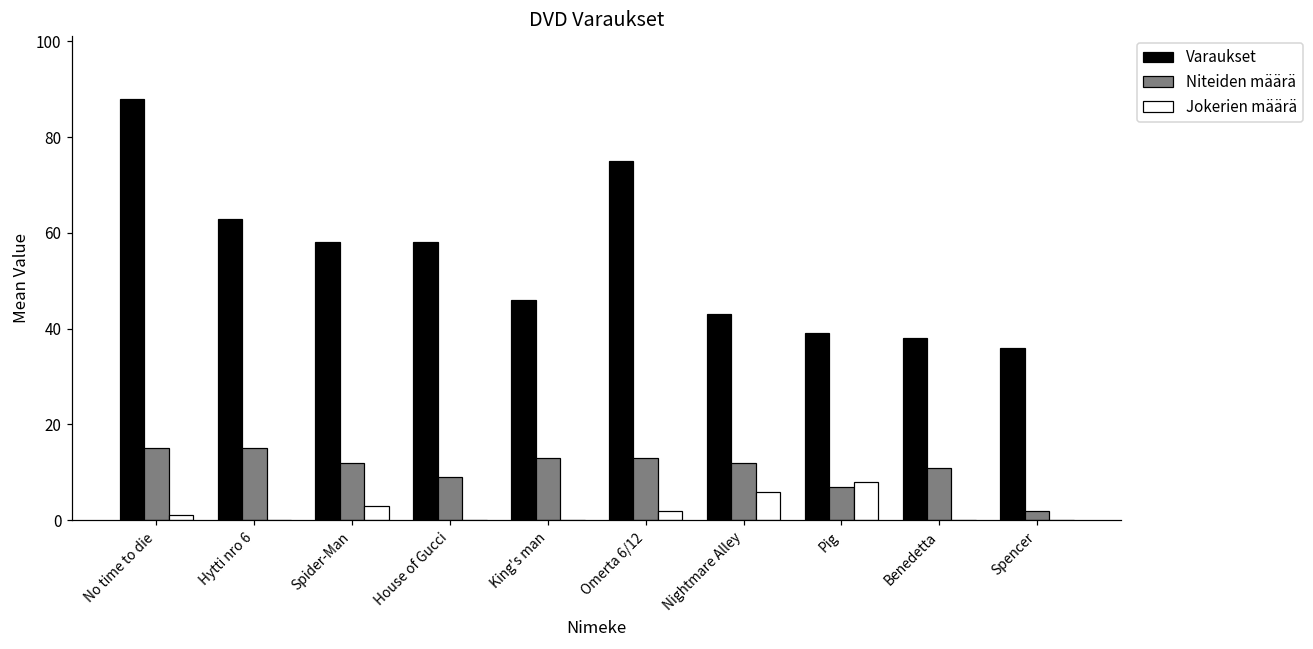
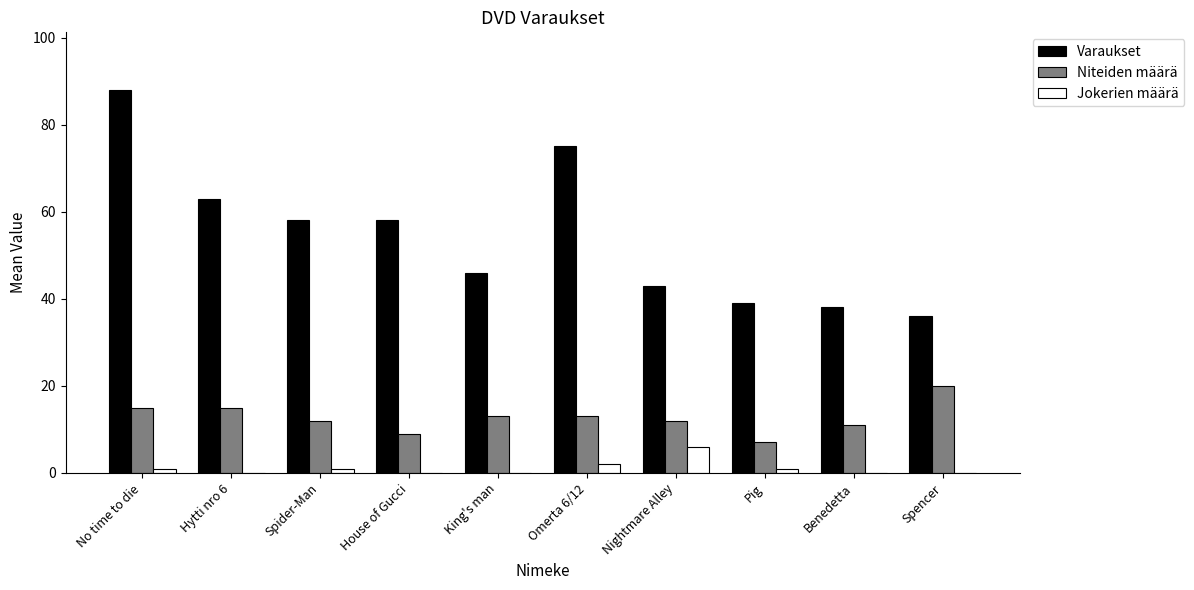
  {
    "Varaukset": {
      "No time to die": 88,
      "Hytti nro 6": 63,
      "Spider-Man": 58,
      "House of Gucci": 58,
      "King's man": 46,
      "Omerta 6/12": 75,
      "Nightmare Alley": 43,
      "Pig": 39,
      "Benedetta": 38,
      "Spencer": 36
    },
    "Niteiden määrä": {
      "No time to die": 15,
      "Hytti nro 6": 15,
      "Spider-Man": 12,
      "House of Gucci": 9,
      "King's man": 13,
      "Omerta 6/12": 13,
      "Nightmare Alley": 12,
      "Pig": 7,
      "Benedetta": 11,
-     "Spencer": 2
+     "Spencer": 20
    },
    "Jokerien määrä": {
      "No time to die": 1,
      "Hytti nro 6": 0,
-     "Spider-Man": 3,
+     "Spider-Man": 1,
      "House of Gucci": 0,
      "King's man": 0,
      "Omerta 6/12": 2,
      "Nightmare Alley": 6,
-     "Pig": 8,
+     "Pig": 1,
      "Benedetta": 0,
      "Spencer": 0
    }
  }
